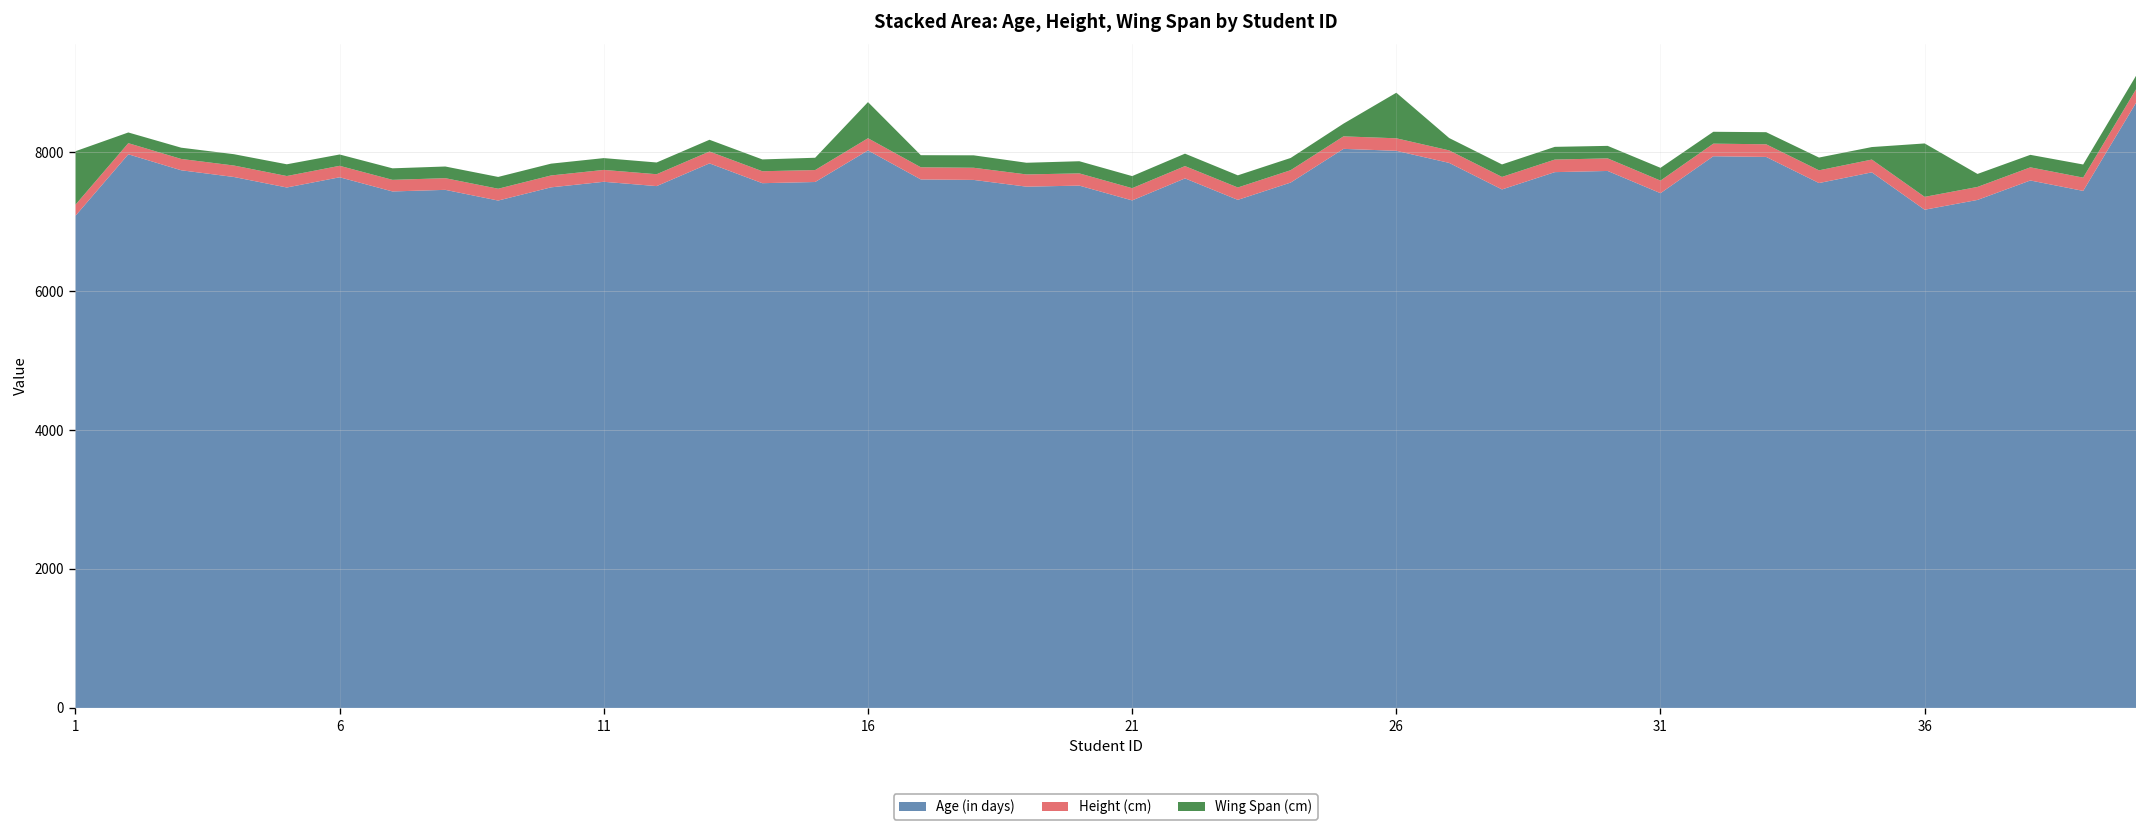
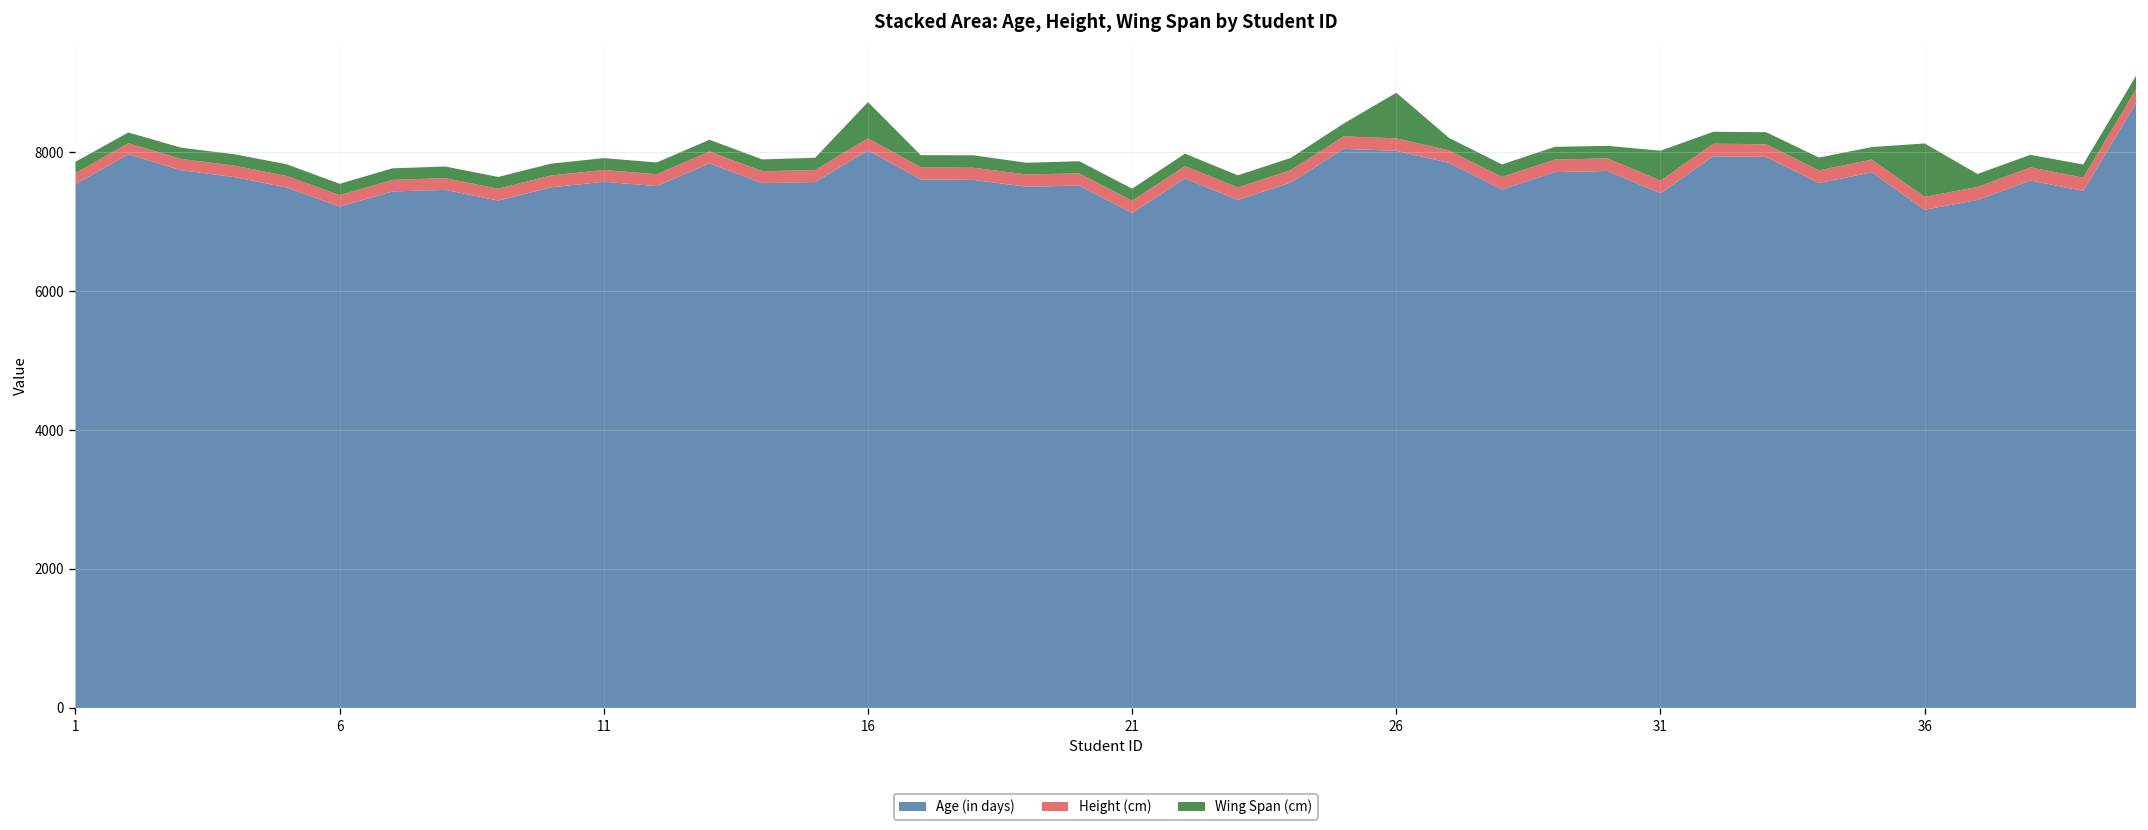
  {
    "Age (in days)": {
-     "1": 7100,
-     "6": 7600,
+     "1": 7500,
+     "6": 7200,
      "11": 7600,
      "16": 8000,
-     "21": 7300,
+     "21": 7100,
      "26": 8000,
      "31": 7400,
      "36": 7200
    },
    "Height (cm)": {
      "1": 200,
      "6": 200,
      "11": 200,
      "16": 200,
      "21": 200,
      "26": 200,
      "31": 200,
      "36": 200
    },
    "Wing Span (cm)": {
-     "1": 800,
+     "1": 200,
      "6": 200,
      "11": 200,
      "16": 500,
      "21": 200,
      "26": 700,
-     "31": 200,
+     "31": 400,
      "36": 800
    }
  }
